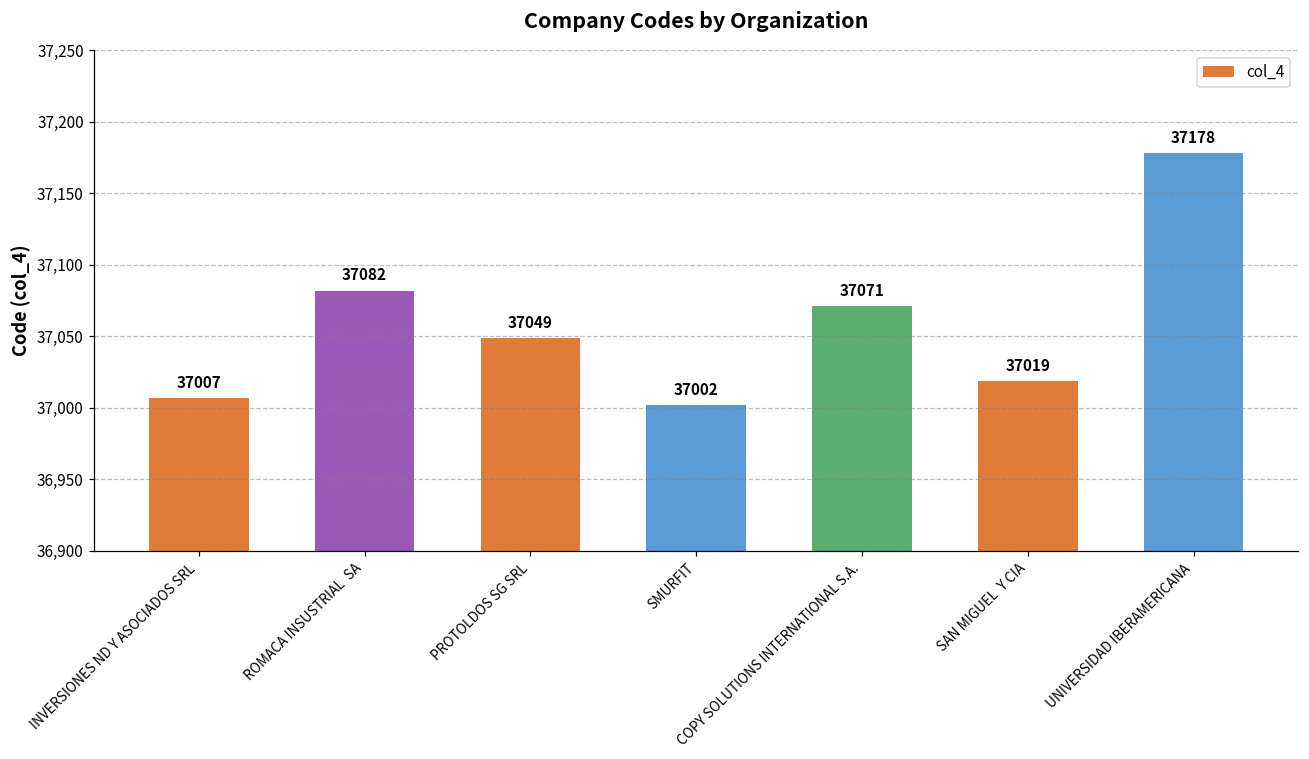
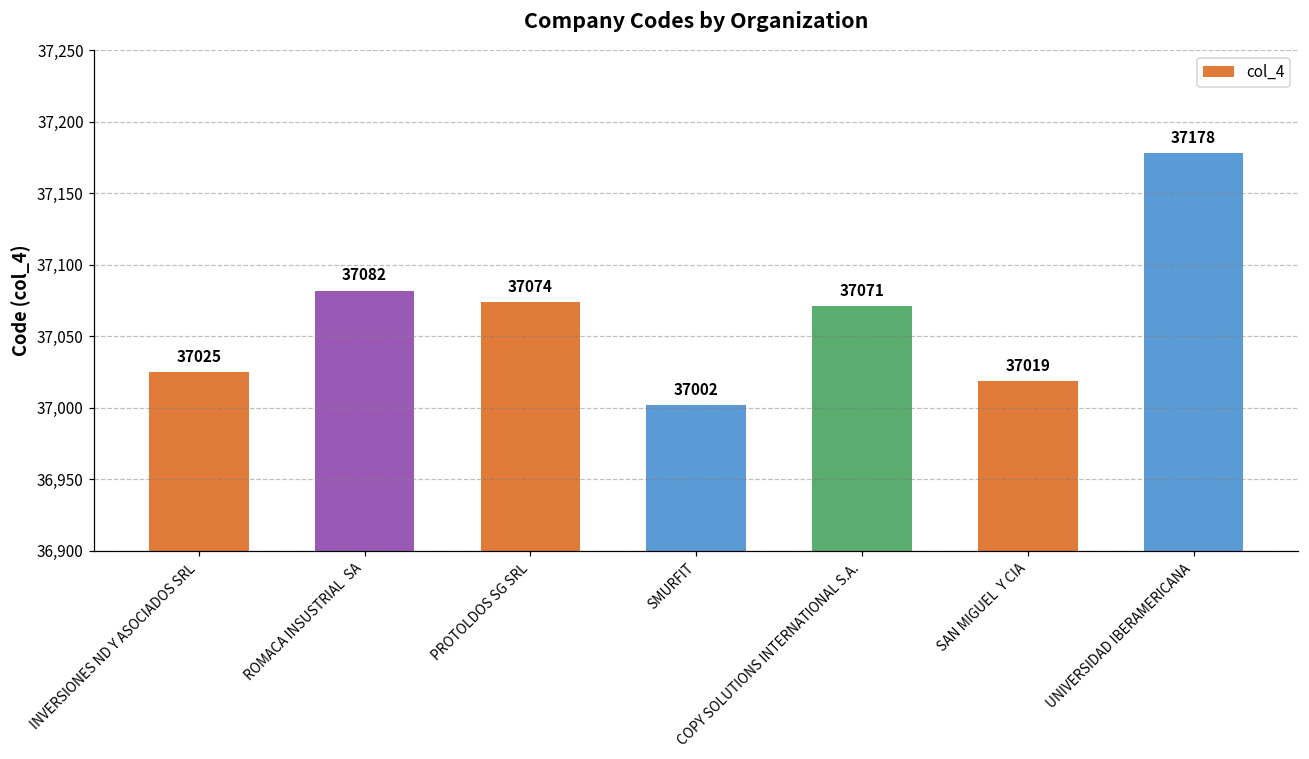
  {
-   "INVERSIONES ND Y ASOCIADOS SRL": 37007,
+   "INVERSIONES ND Y ASOCIADOS SRL": 37025,
    "ROMACA INSUSTRIAL SA": 37082,
-   "PROTOLDOS SG SRL": 37049,
+   "PROTOLDOS SG SRL": 37074,
    "SMURFIT": 37002,
    "COPY SOLUTIONS INTERNATIONAL S.A.": 37071,
    "SAN MIGUEL Y CIA": 37019,
    "UNIVERSIDAD IBERAMERICANA": 37178
  }
